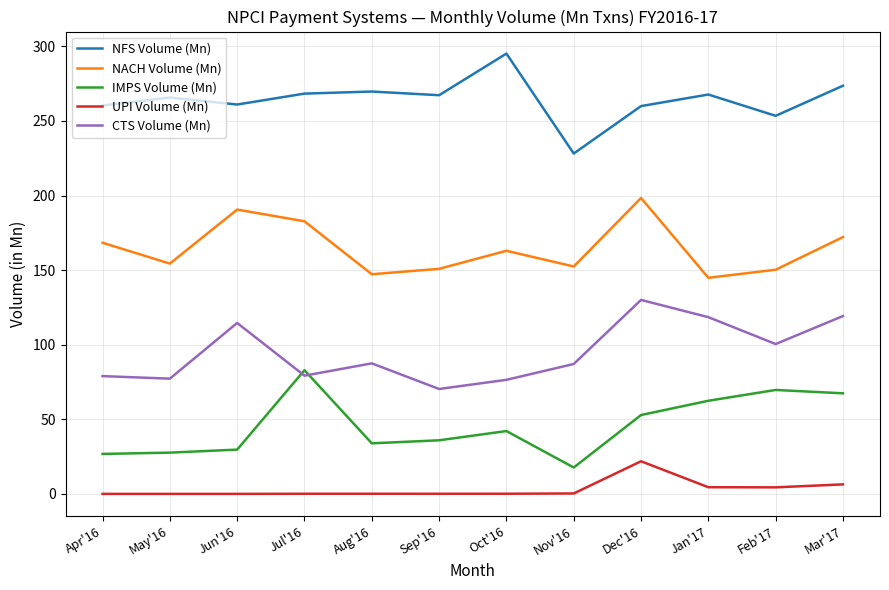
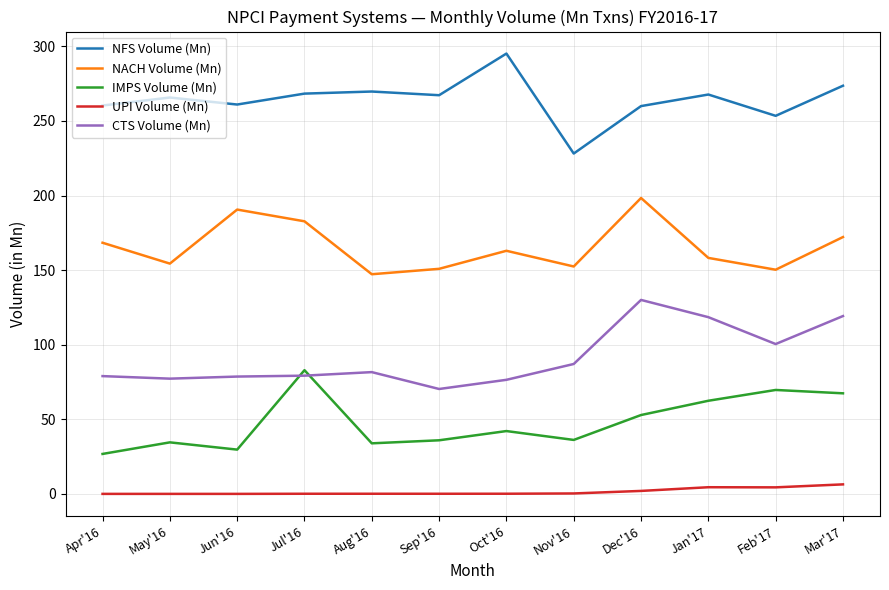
  {
    "NFS Volume (Mn)": {
      "Jun'16": 261,
      "Jul'16": 268,
      "Aug'16": 270,
      "Sep'16": 267,
      "Oct'16": 295,
      "Nov'16": 228,
      "Dec'16": 260,
      "Jan'17": 268,
      "Feb'17": 253,
      "Mar'17": 274
    },
    "NACH Volume (Mn)": {
      "Apr'16": 168,
      "May'16": 154,
      "Jun'16": 191,
      "Jul'16": 183,
      "Aug'16": 147,
      "Sep'16": 151,
      "Oct'16": 163,
      "Nov'16": 152,
      "Dec'16": 198,
-     "Jan'17": 145,
+     "Jan'17": 158,
      "Feb'17": 150,
      "Mar'17": 172
    },
    "IMPS Volume (Mn)": {
      "Apr'16": 27,
-     "May'16": 28,
+     "May'16": 35,
      "Jun'16": 30,
      "Jul'16": 83,
      "Aug'16": 34,
      "Sep'16": 36,
      "Oct'16": 42,
-     "Nov'16": 18,
+     "Nov'16": 36,
      "Dec'16": 53,
      "Jan'17": 62,
      "Feb'17": 70,
      "Mar'17": 67
    },
    "UPI Volume (Mn)": {
      "Apr'16": 0,
      "May'16": 0,
      "Jun'16": 0,
      "Jul'16": 0,
      "Aug'16": 0,
      "Sep'16": 0,
      "Oct'16": 0,
      "Nov'16": 0,
-     "Dec'16": 22,
+     "Dec'16": 2,
      "Jan'17": 4,
      "Feb'17": 4,
      "Mar'17": 6
    },
    "CTS Volume (Mn)": {
      "Apr'16": 79,
      "May'16": 77,
-     "Jun'16": 115,
+     "Jun'16": 79,
      "Jul'16": 79,
-     "Aug'16": 87,
+     "Aug'16": 82,
      "Sep'16": 70,
      "Oct'16": 76,
      "Nov'16": 87,
      "Dec'16": 130,
      "Jan'17": 118,
      "Feb'17": 100,
      "Mar'17": 119
    }
  }
